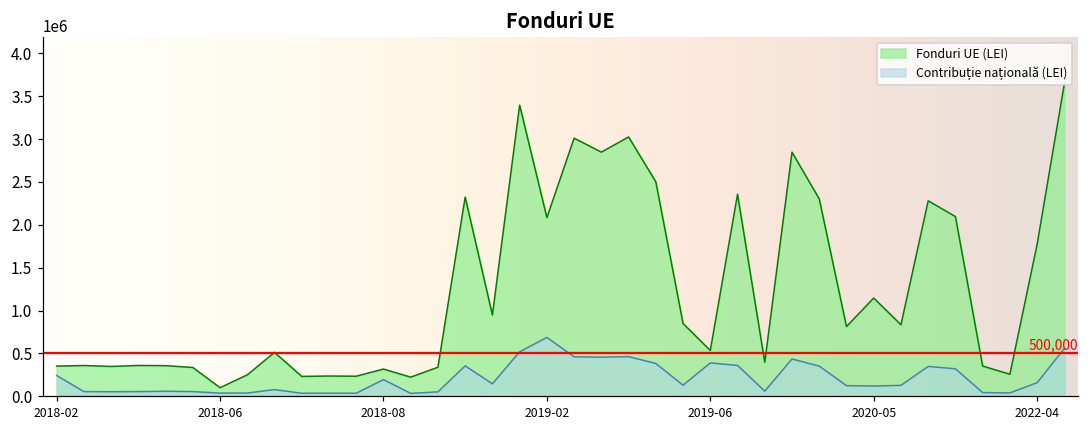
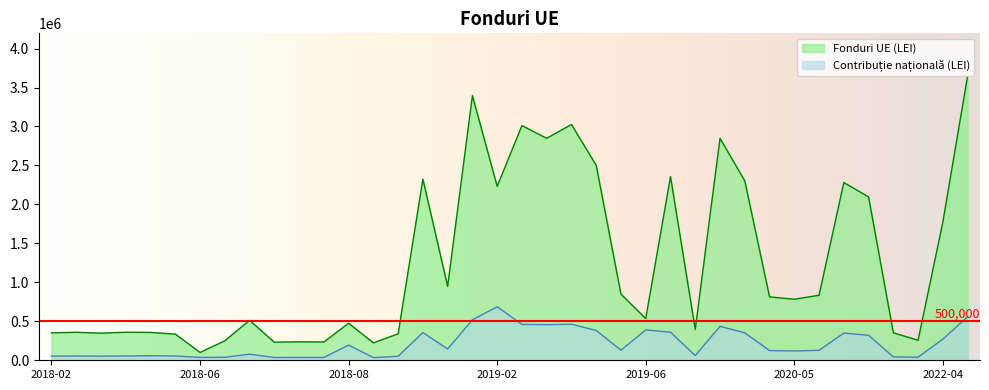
  {
    "Fonduri UE (LEI)": {
      "2018-02": 400000,
      "2018-06": 100000,
-     "2018-08": 300000,
-     "2019-02": 2100000,
+     "2018-08": 500000,
+     "2019-02": 2200000,
      "2019-06": 500000,
-     "2020-05": 1100000,
+     "2020-05": 800000,
      "2022-04": 1800000
    },
    "Contribuție națională (LEI)": {
-     "2018-02": 200000,
+     "2018-02": 100000,
      "2018-06": 0,
      "2018-08": 200000,
      "2019-02": 700000,
      "2019-06": 400000,
      "2020-05": 100000,
-     "2022-04": 200000
+     "2022-04": 300000
    }
  }
